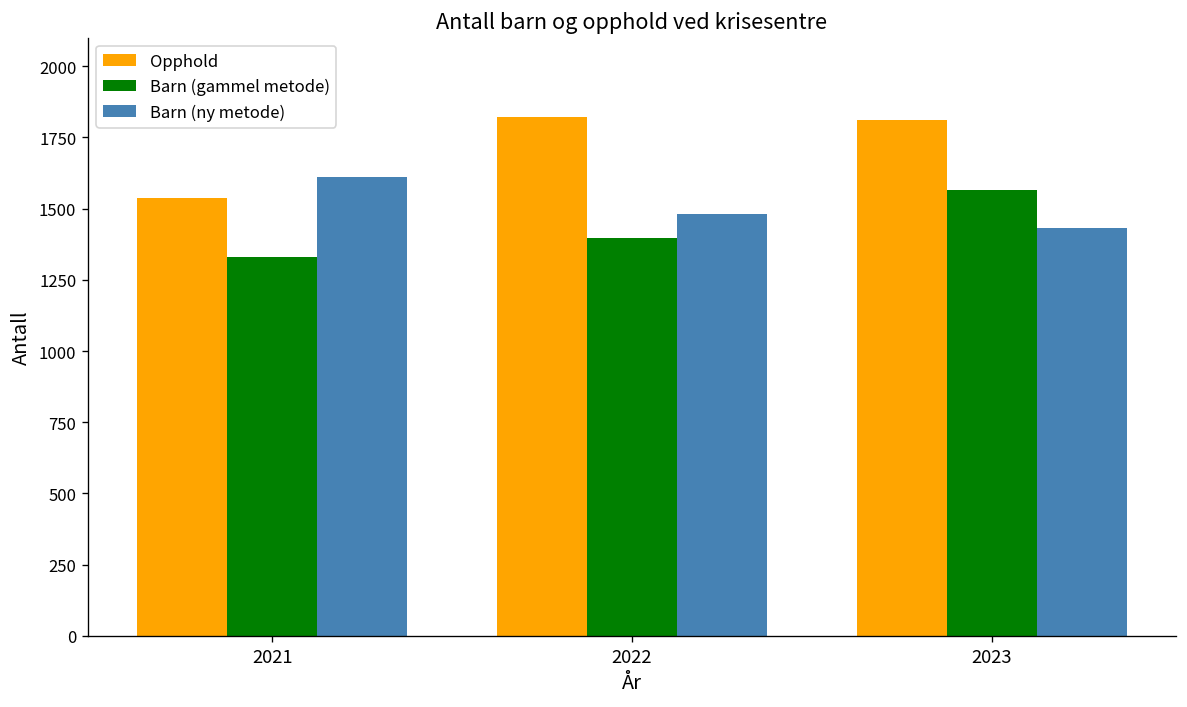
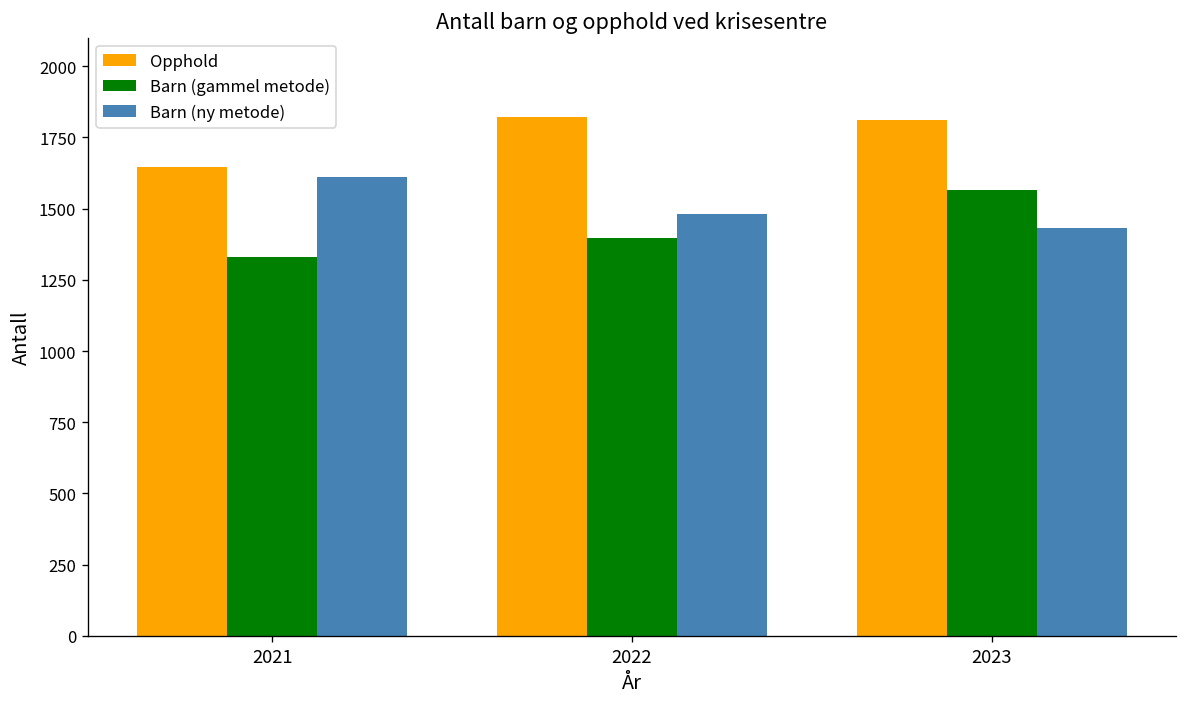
  {
    "Opphold": {
-     "2021": 1540,
+     "2021": 1650,
      "2022": 1820,
      "2023": 1810
    },
    "Barn (gammel metode)": {
      "2021": 1330,
      "2022": 1400,
      "2023": 1570
    },
    "Barn (ny metode)": {
      "2021": 1610,
      "2022": 1480,
      "2023": 1430
    }
  }
